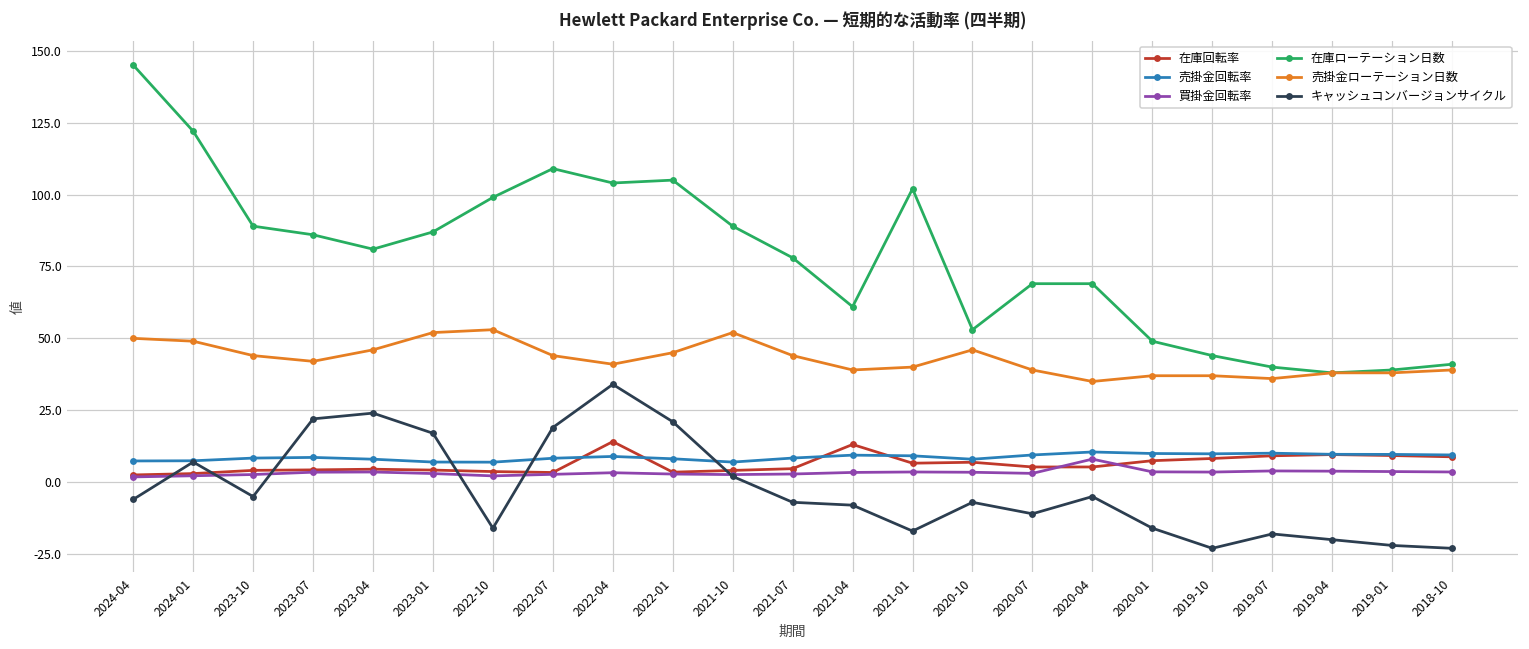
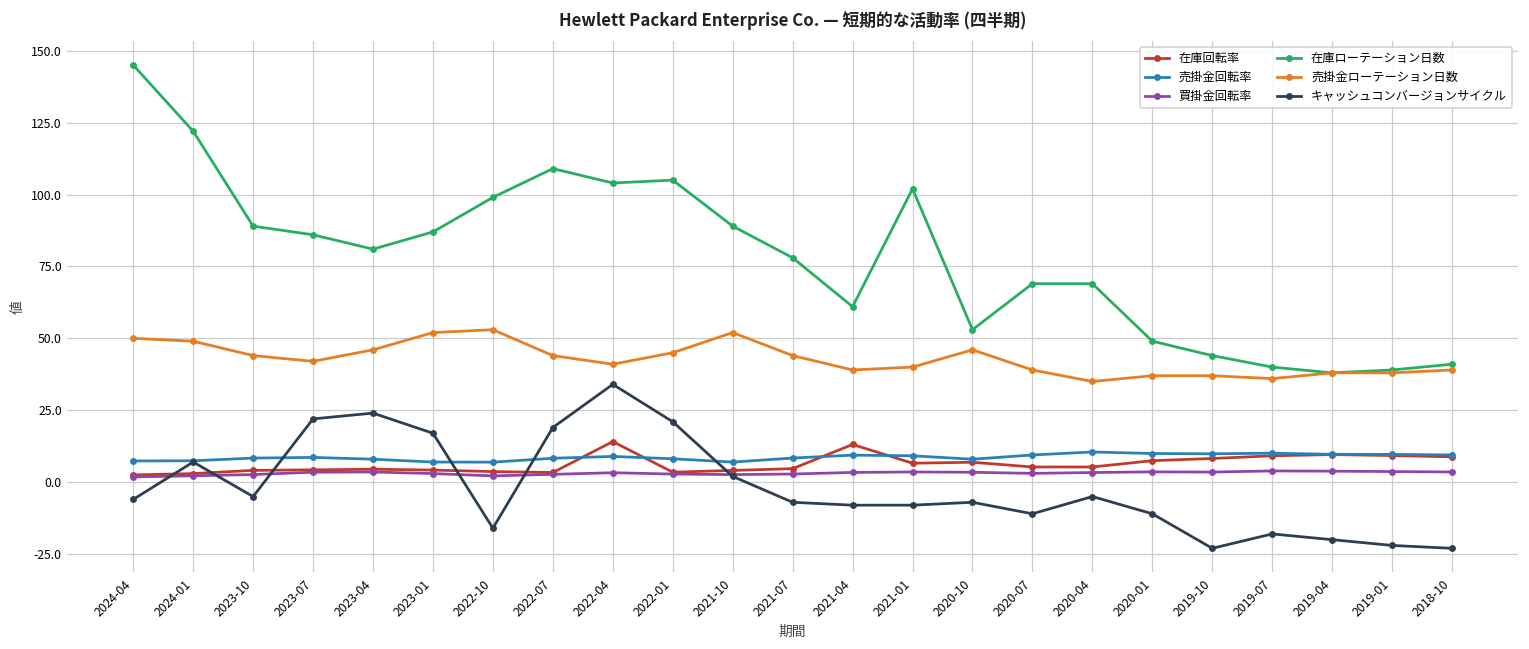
  {
    "在庫回転率": {
      "2023-10": 4,
      "2023-01": 4,
      "2022-10": 4,
      "2022-04": 14,
      "2021-10": 4,
      "2021-07": 5,
      "2021-04": 13,
      "2021-01": 7,
      "2020-10": 7,
      "2020-07": 5,
      "2020-04": 5,
      "2020-01": 7,
      "2019-10": 8
    },
    "売掛金回転率": {
      "2024-04": 7,
      "2023-10": 8,
      "2023-07": 9,
      "2023-04": 8,
      "2023-01": 7,
      "2022-10": 7,
      "2022-07": 8,
      "2022-04": 9,
      "2022-01": 8,
      "2021-10": 7,
      "2021-07": 8,
      "2021-04": 9,
      "2021-01": 9,
      "2020-10": 8,
      "2020-07": 9,
      "2020-04": 10,
      "2020-01": 10,
      "2019-10": 10
    },
    "買掛金回転率": {
      "2023-10": 3,
      "2023-01": 3,
      "2022-10": 2,
      "2022-04": 3,
      "2021-07": 3,
      "2021-04": 3,
      "2021-01": 4,
      "2020-10": 3,
      "2020-07": 3,
-     "2020-04": 8,
+     "2020-04": 3,
      "2020-01": 4,
      "2019-10": 4,
      "2019-07": 4,
      "2019-04": 4,
      "2019-01": 4,
      "2018-10": 4
    },
    "在庫ローテーション日数": {
      "2024-04": 145,
      "2024-01": 122,
      "2023-10": 89,
      "2023-07": 86,
      "2023-04": 81,
      "2023-01": 87,
      "2022-10": 99,
      "2022-07": 109,
      "2022-04": 104,
      "2022-01": 105,
      "2021-10": 89,
      "2021-07": 78,
      "2021-04": 61,
      "2021-01": 102,
      "2020-10": 53,
      "2020-07": 69,
      "2020-04": 69,
      "2020-01": 49,
      "2019-10": 44,
      "2019-07": 40,
      "2019-01": 39,
      "2018-10": 41
    },
    "売掛金ローテーション日数": {
      "2024-04": 50,
      "2024-01": 49,
      "2023-10": 44,
      "2023-07": 42,
      "2023-04": 46,
      "2023-01": 52,
      "2022-10": 53,
      "2022-07": 44,
      "2022-04": 41,
      "2022-01": 45,
      "2021-10": 52,
      "2021-07": 44,
      "2021-04": 39,
      "2021-01": 40,
      "2020-10": 46,
      "2020-07": 39,
      "2020-04": 35,
      "2020-01": 37,
      "2019-10": 37,
      "2019-07": 36,
      "2019-01": 38,
      "2018-10": 39
    },
    "キャッシュコンバージョンサイクル": {
      "2024-04": -6,
      "2023-10": -5,
      "2023-07": 22,
      "2023-04": 24,
      "2023-01": 17,
      "2022-10": -16,
      "2022-07": 19,
      "2022-04": 34,
      "2022-01": 21,
      "2021-07": -7,
      "2021-04": -8,
-     "2021-01": -17,
+     "2021-01": -8,
      "2020-10": -7,
      "2020-07": -11,
      "2020-04": -5,
-     "2020-01": -16,
+     "2020-01": -11,
      "2019-10": -23,
      "2019-07": -18,
      "2019-04": -20,
      "2019-01": -22,
      "2018-10": -23
    }
  }
